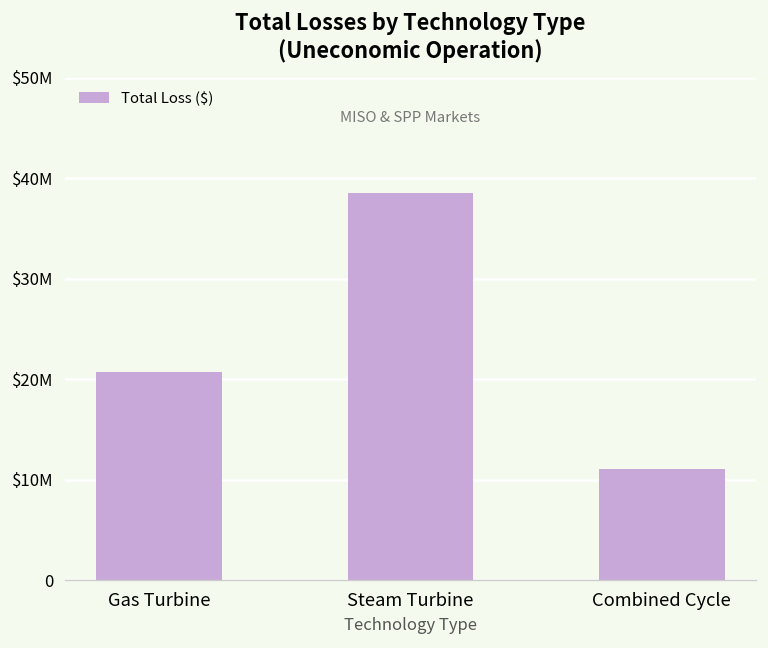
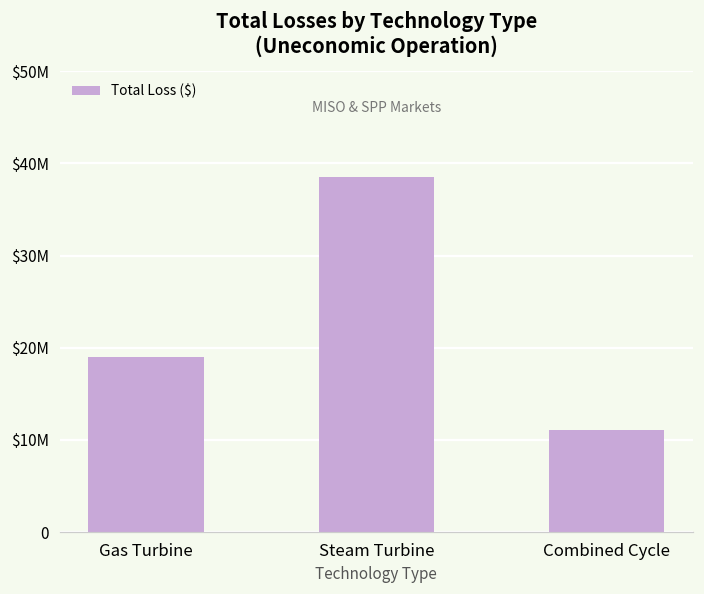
  {
-   "Gas Turbine": "$21000000",
+   "Gas Turbine": "$19000000",
    "Steam Turbine": "$39000000",
    "Combined Cycle": "$11000000"
  }
